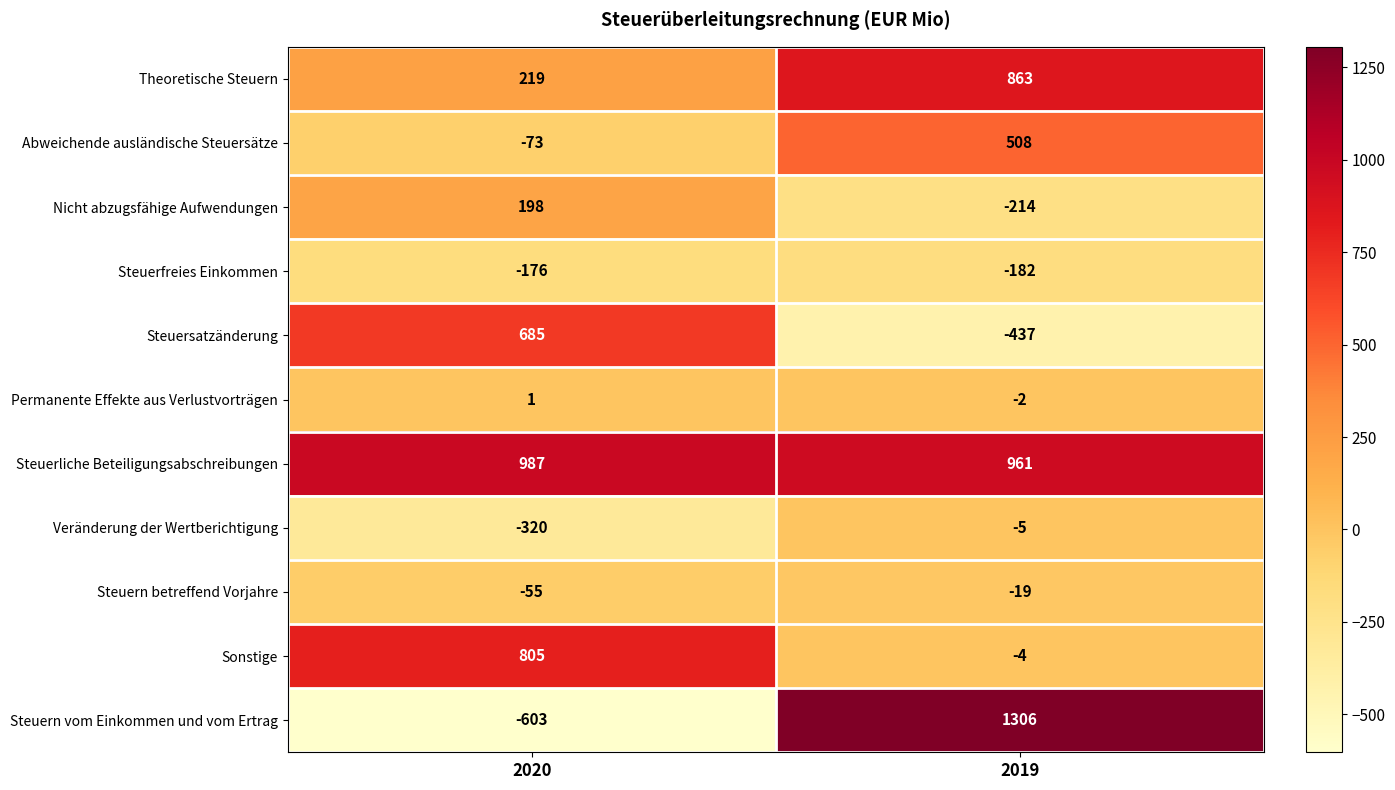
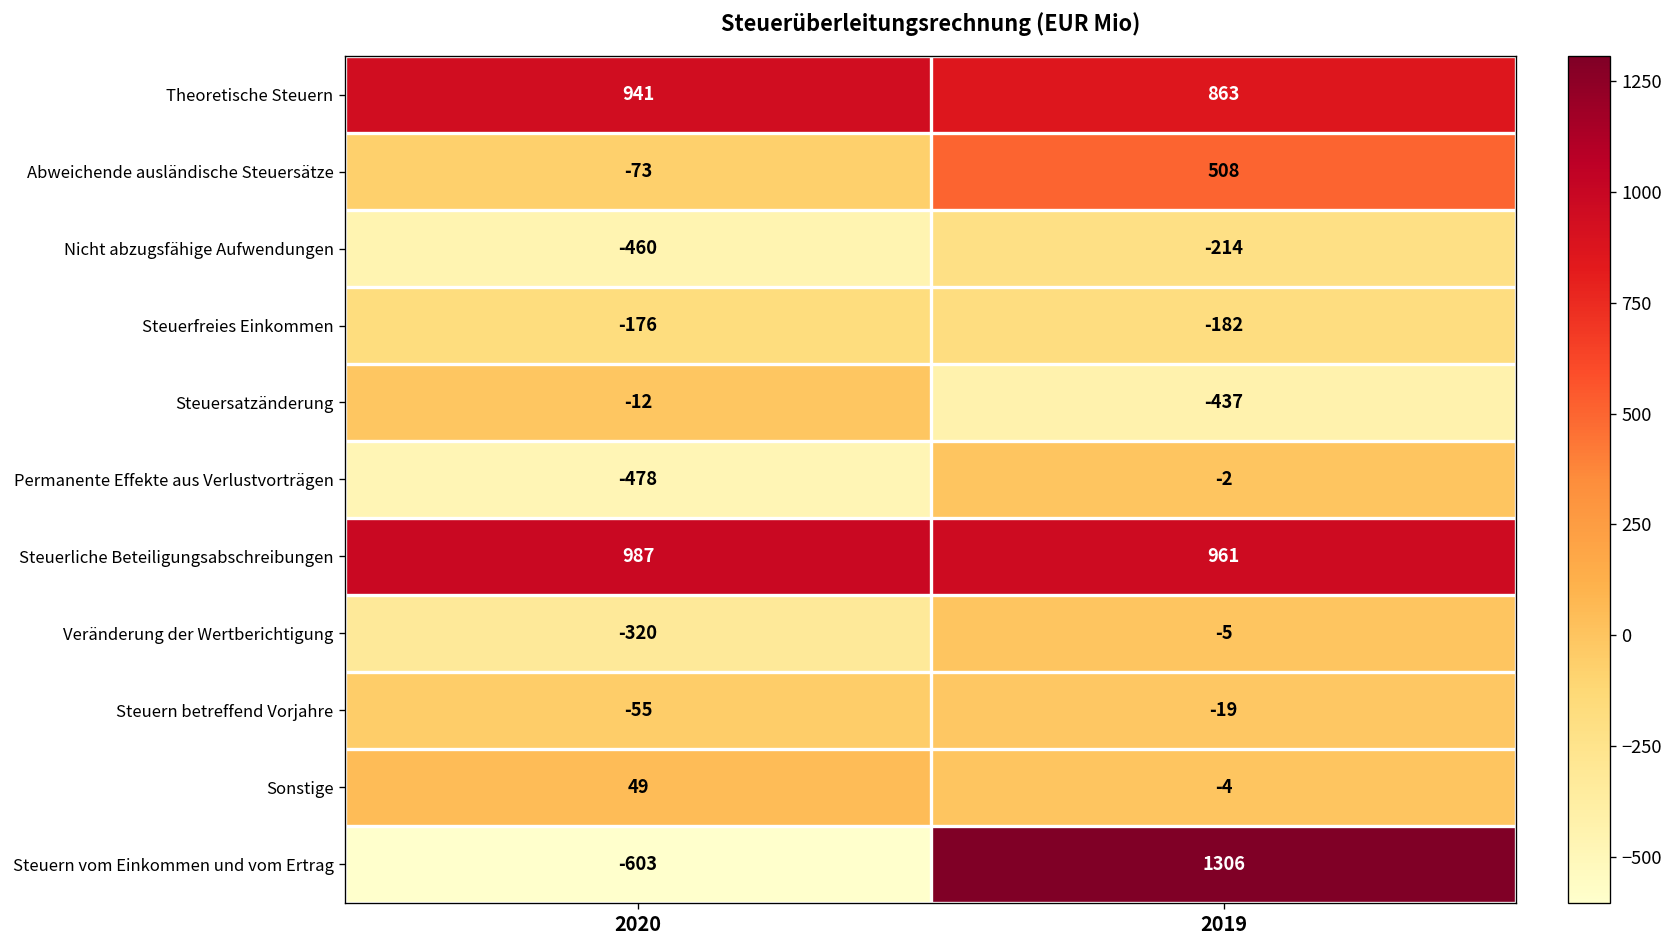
  {
    "Theoretische Steuern": {
-     "2020": 219,
+     "2020": 941,
      "2019": 863
    },
    "Abweichende ausländische Steuersätze": {
      "2020": -73,
      "2019": 508
    },
    "Nicht abzugsfähige Aufwendungen": {
-     "2020": 198,
+     "2020": -460,
      "2019": -214
    },
    "Steuerfreies Einkommen": {
      "2020": -176,
      "2019": -182
    },
    "Steuersatzänderung": {
-     "2020": 685,
+     "2020": -12,
      "2019": -437
    },
    "Permanente Effekte aus Verlustvorträgen": {
-     "2020": 1,
+     "2020": -478,
      "2019": -2
    },
    "Steuerliche Beteiligungsabschreibungen": {
      "2020": 987,
      "2019": 961
    },
    "Veränderung der Wertberichtigung": {
      "2020": -320,
      "2019": -5
    },
    "Steuern betreffend Vorjahre": {
      "2020": -55,
      "2019": -19
    },
    "Sonstige": {
-     "2020": 805,
+     "2020": 49,
      "2019": -4
    },
    "Steuern vom Einkommen und vom Ertrag": {
      "2020": -603,
      "2019": 1306
    }
  }
